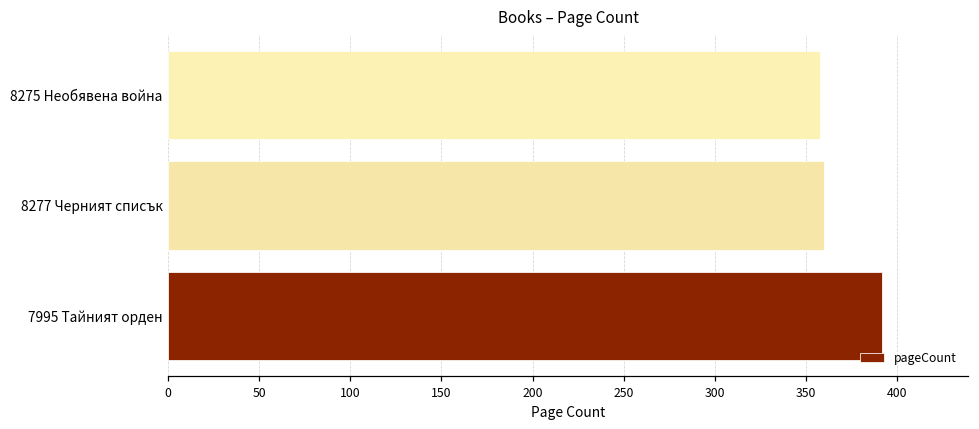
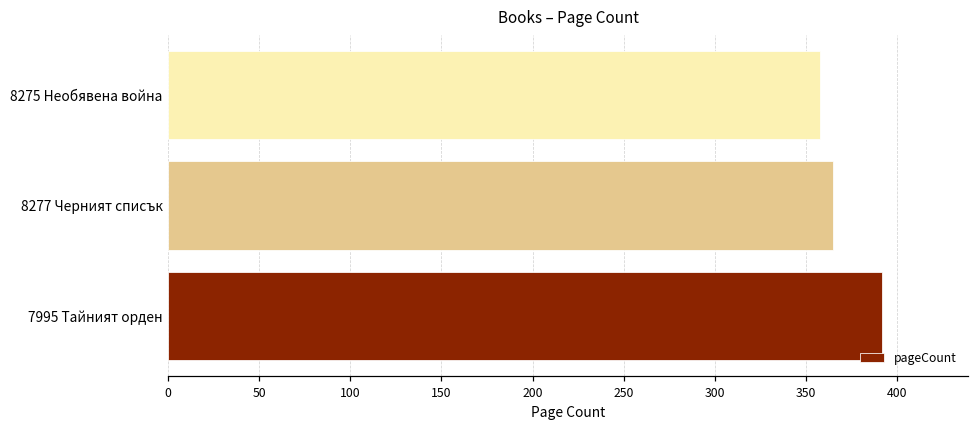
  {
    "8275 Необявена война": 358,
-   "8277 Черният списък": 360,
+   "8277 Черният списък": 365,
    "7995 Тайният орден": 392
  }
